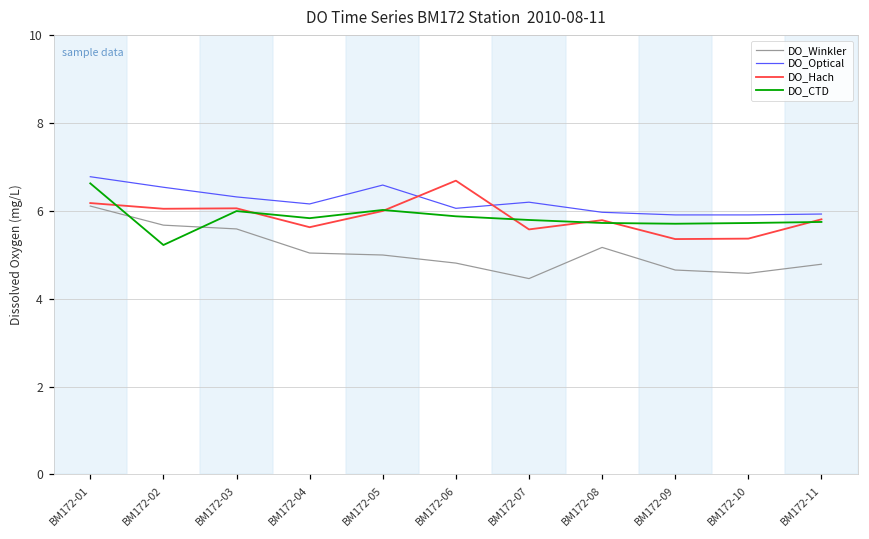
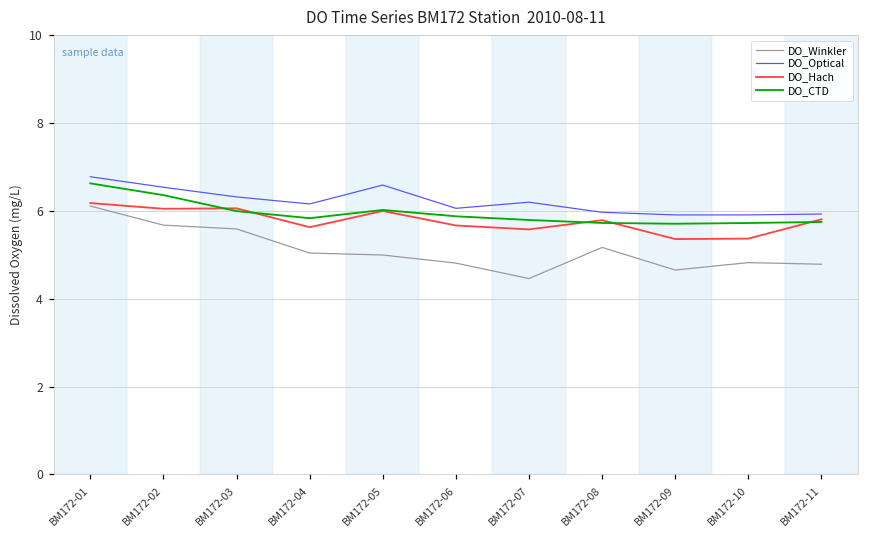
  {
    "DO_Winkler": {
      "BM172-01": 6.1,
      "BM172-02": 5.7,
      "BM172-03": 5.6,
      "BM172-04": 5.0,
      "BM172-05": 5.0,
      "BM172-06": 4.8,
      "BM172-07": 4.5,
      "BM172-08": 5.2,
      "BM172-09": 4.7,
-     "BM172-10": 4.6,
+     "BM172-10": 4.8,
      "BM172-11": 4.8
    },
    "DO_Optical": {
      "BM172-01": 6.8,
      "BM172-02": 6.5,
      "BM172-03": 6.3,
      "BM172-04": 6.2,
      "BM172-05": 6.6,
      "BM172-06": 6.1,
      "BM172-07": 6.2,
      "BM172-08": 6.0,
      "BM172-09": 5.9,
      "BM172-10": 5.9,
      "BM172-11": 5.9
    },
    "DO_Hach": {
      "BM172-01": 6.2,
      "BM172-02": 6.1,
      "BM172-04": 5.6,
-     "BM172-06": 6.7,
+     "BM172-06": 5.7,
      "BM172-07": 5.6,
      "BM172-09": 5.4,
      "BM172-10": 5.4
    },
    "DO_CTD": {
      "BM172-01": 6.6,
-     "BM172-02": 5.2,
+     "BM172-02": 6.4,
      "BM172-04": 5.8,
      "BM172-06": 5.9,
      "BM172-07": 5.8,
      "BM172-09": 5.7,
      "BM172-10": 5.7
    }
  }
